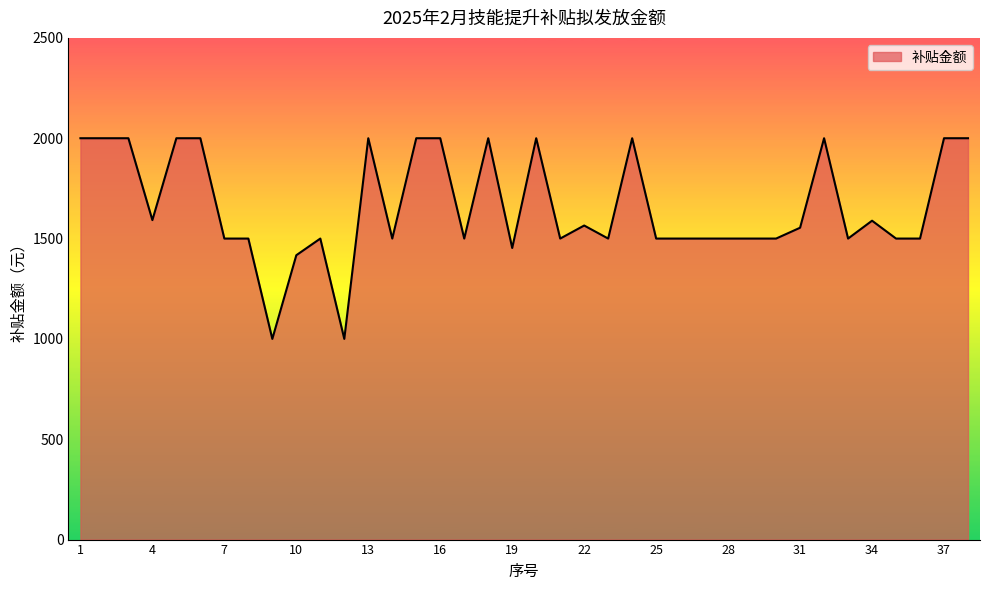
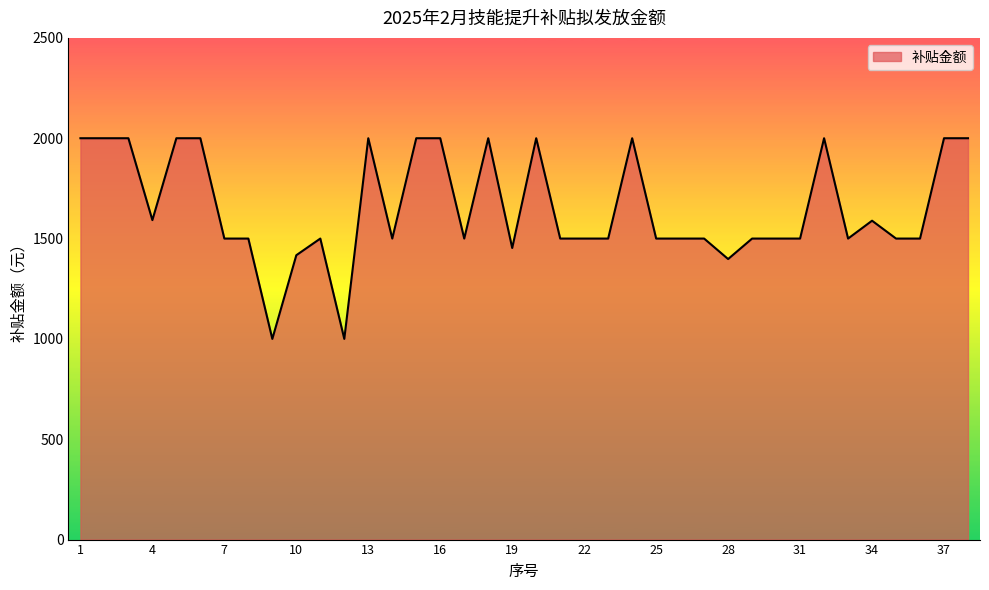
  {
    "1": 2000,
    "4": 1590,
    "7": 1500,
    "10": 1420,
    "13": 2000,
    "16": 2000,
    "19": 1450,
-   "22": 1570,
+   "22": 1500,
    "25": 1500,
-   "28": 1500,
-   "31": 1550,
+   "28": 1400,
+   "31": 1500,
    "34": 1590,
    "37": 2000
  }
